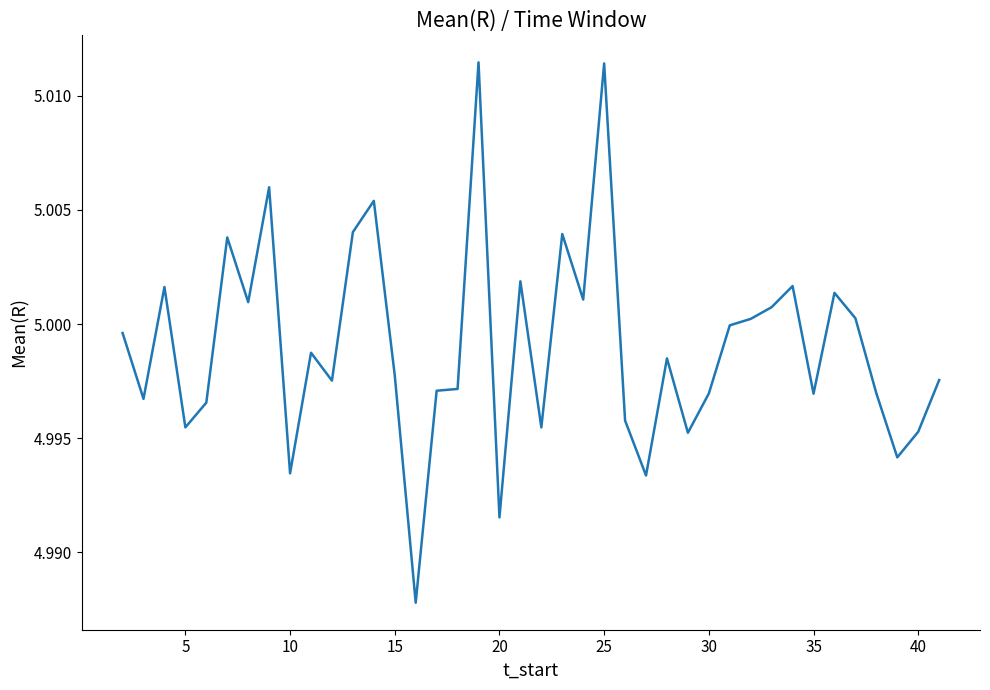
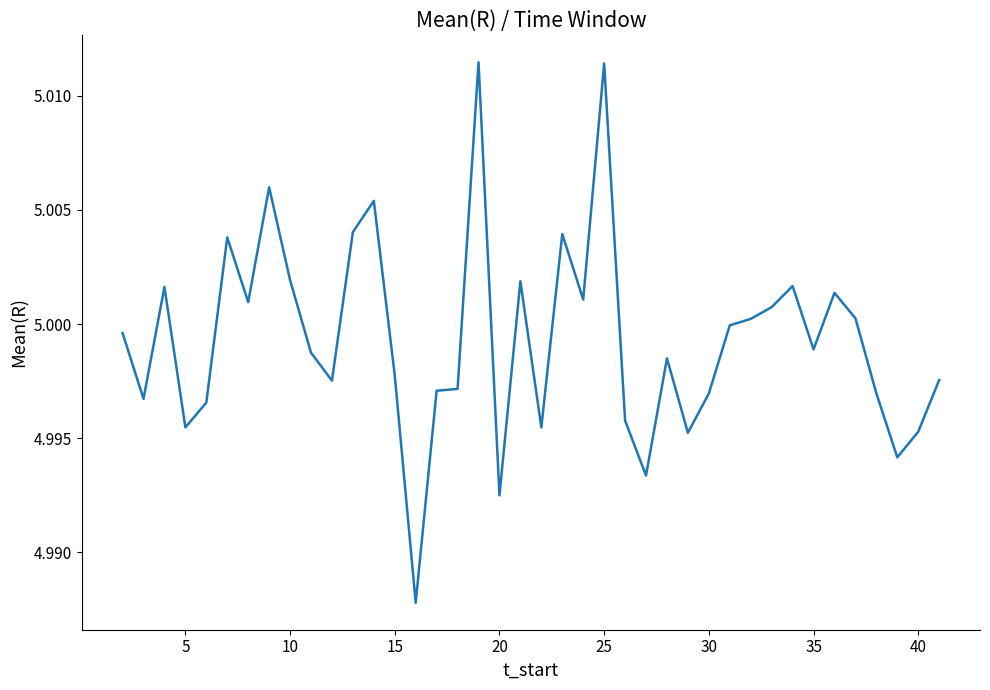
  {
    "5": 4.9955,
-   "10": 4.9935,
+   "10": 5.0019,
    "15": 4.9978,
-   "20": 4.9915,
+   "20": 4.9925,
    "25": 5.0114,
    "30": 4.9970,
-   "35": 4.9969,
+   "35": 4.9989,
    "40": 4.9953
  }
